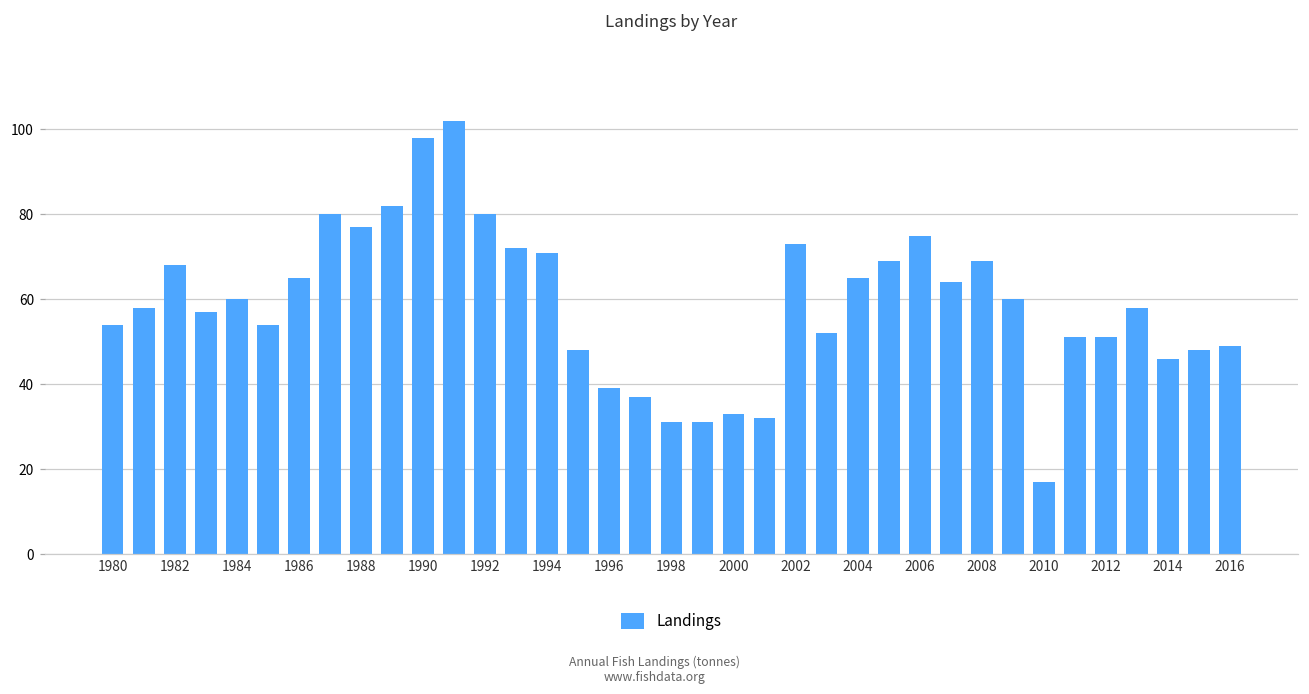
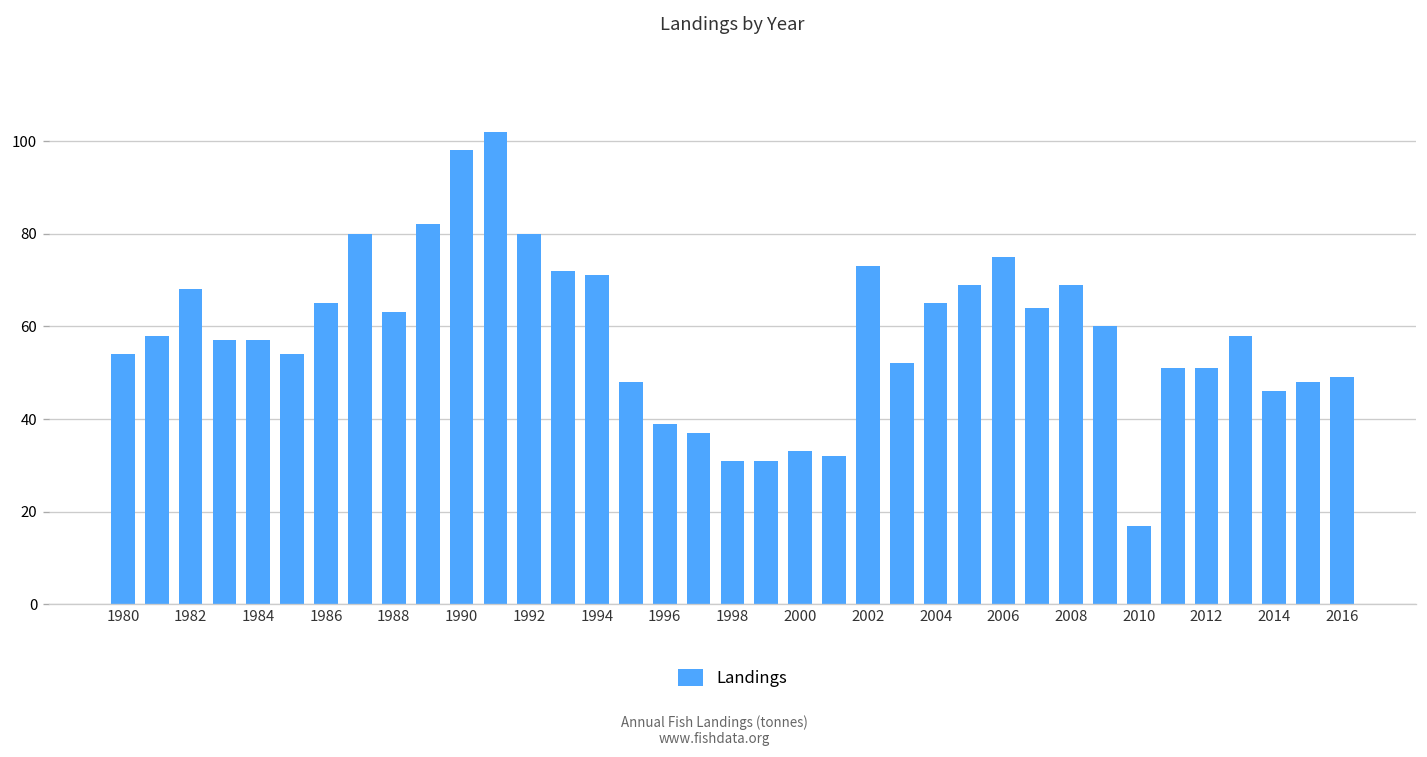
  {
    "1980": 54,
    "1982": 68,
-   "1984": 60,
+   "1984": 57,
    "1986": 65,
-   "1988": 77,
+   "1988": 63,
    "1990": 98,
    "1992": 80,
    "1994": 71,
    "1996": 39,
    "1998": 31,
    "2000": 33,
    "2002": 73,
    "2004": 65,
    "2006": 75,
    "2008": 69,
    "2010": 17,
    "2012": 51,
    "2014": 46,
    "2016": 49
  }
